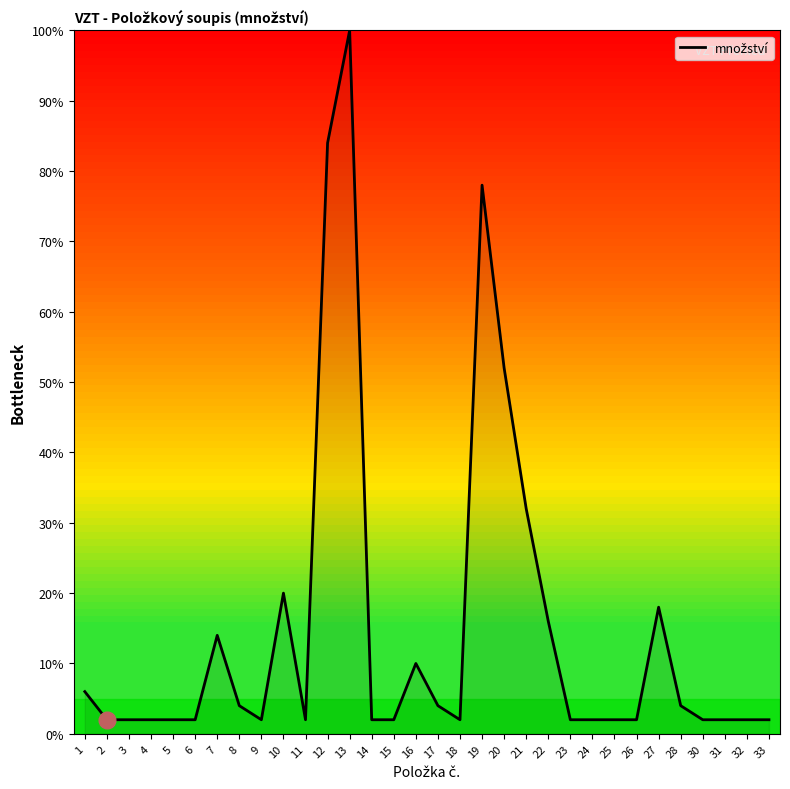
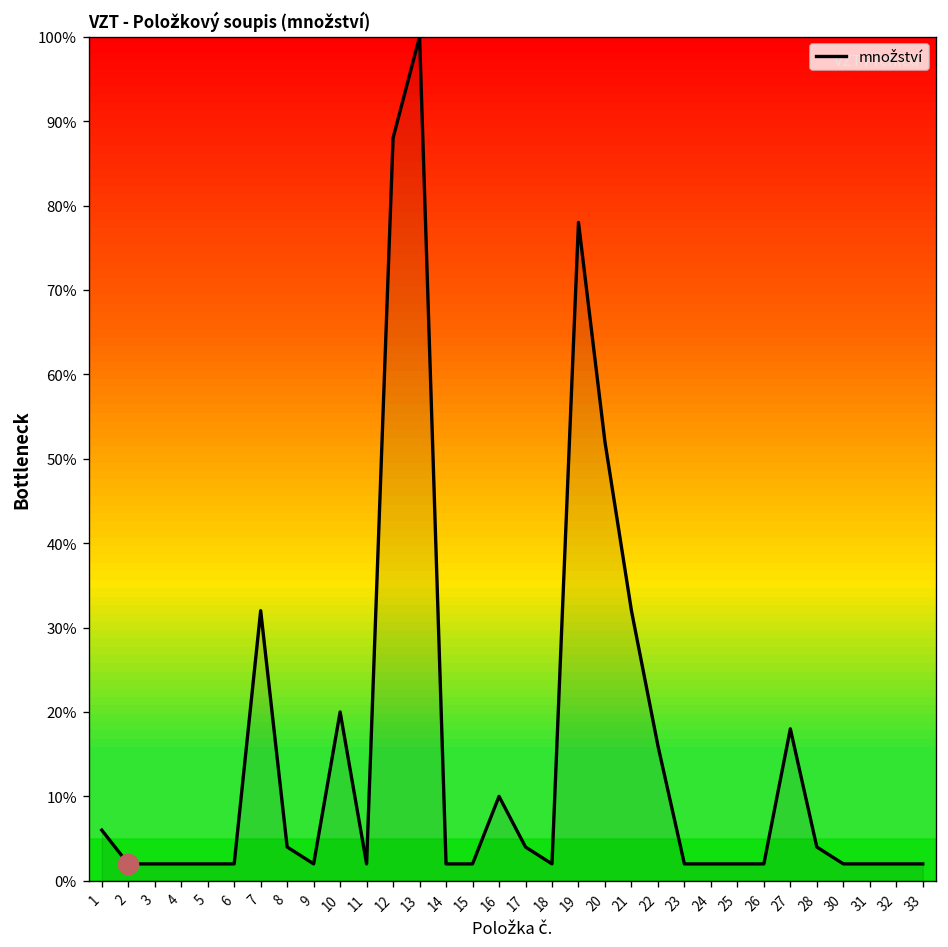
  {
    "množství": {
      "1": "6%",
-     "7": "14%",
+     "7": "32%",
      "10": "20%",
-     "12": "84%",
+     "12": "88%",
      "13": "100%",
      "16": "10%",
      "19": "78%",
      "20": "52%",
      "21": "32%",
      "22": "16%",
      "27": "18%"
    }
  }
